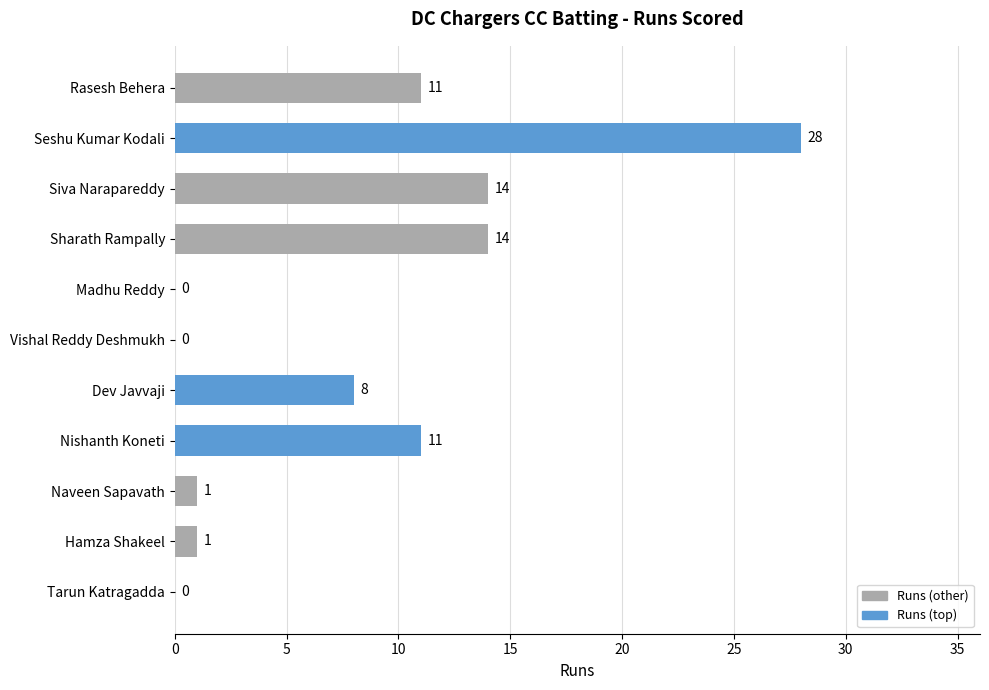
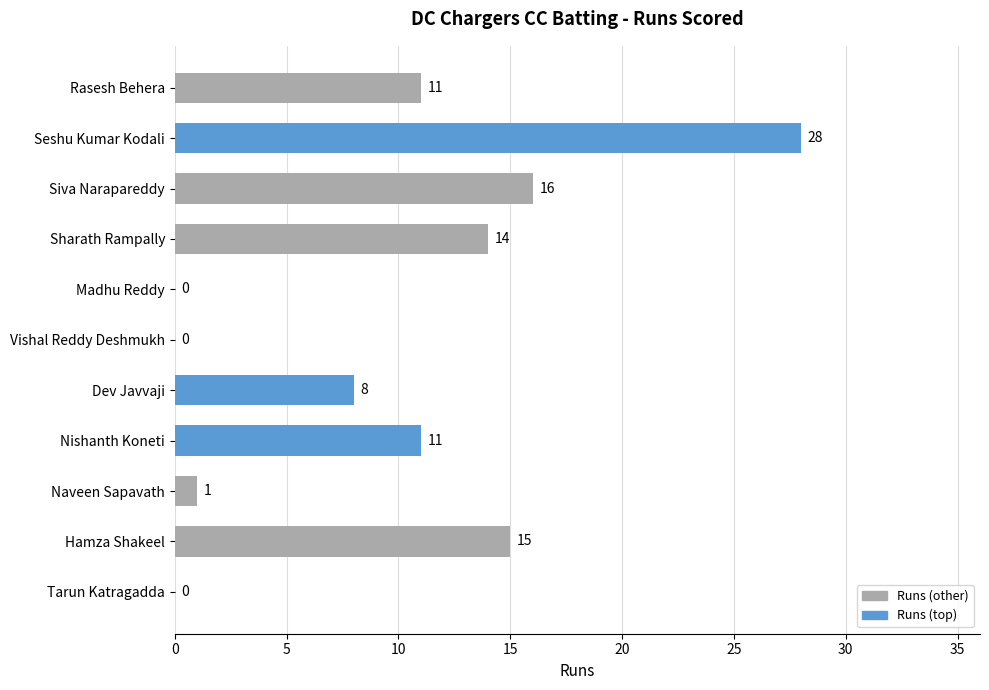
  {
    "Rasesh Behera": 11,
    "Seshu Kumar Kodali": 28,
-   "Siva Narapareddy": 14,
+   "Siva Narapareddy": 16,
    "Sharath Rampally": 14,
    "Madhu Reddy": 0,
    "Vishal Reddy Deshmukh": 0,
    "Dev Javvaji": 8,
    "Nishanth Koneti": 11,
    "Naveen Sapavath": 1,
-   "Hamza Shakeel": 1,
+   "Hamza Shakeel": 15,
    "Tarun Katragadda": 0
  }
